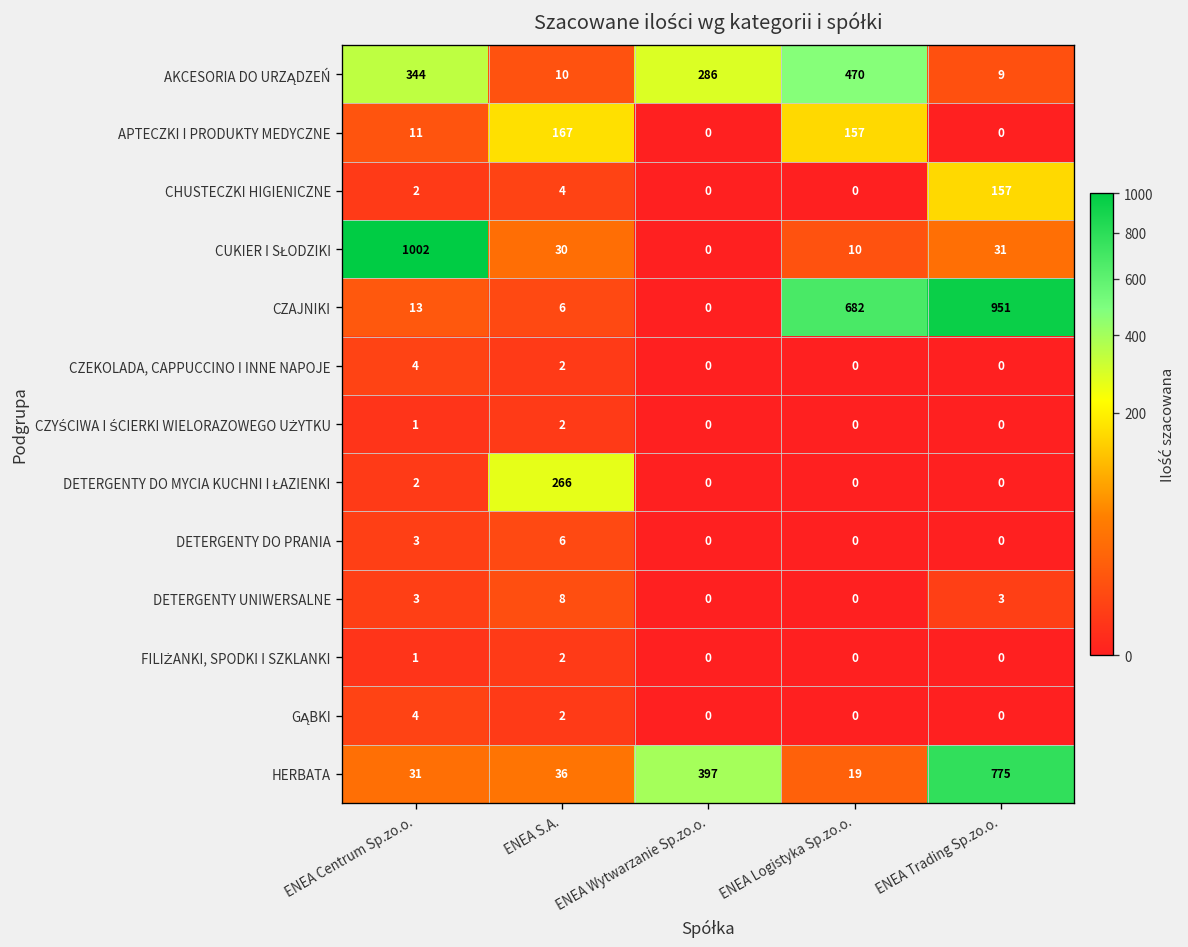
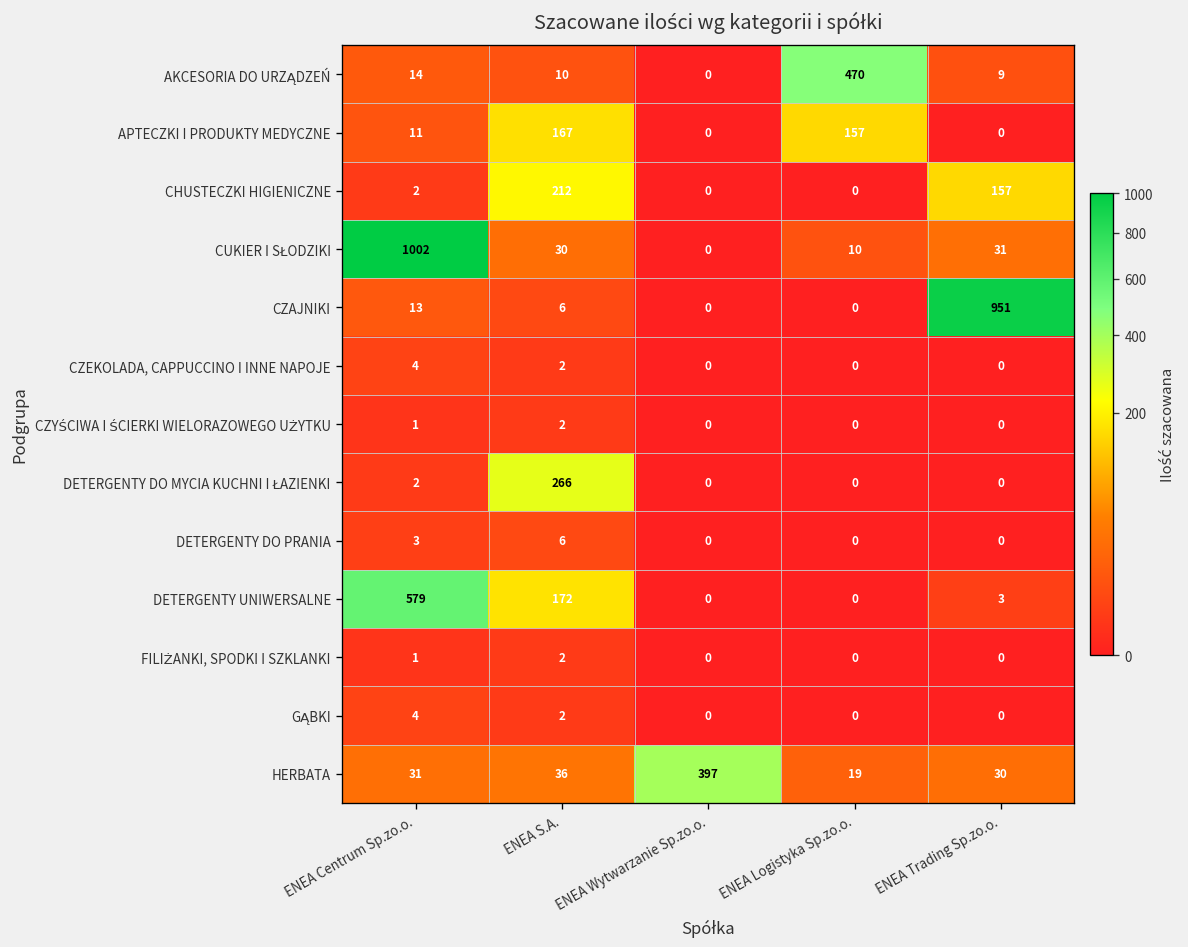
  {
    "AKCESORIA DO URZĄDZEŃ": {
-     "ENEA Centrum Sp.zo.o.": 344,
+     "ENEA Centrum Sp.zo.o.": 14,
      "ENEA S.A.": 10,
-     "ENEA Wytwarzanie Sp.zo.o.": 286,
+     "ENEA Wytwarzanie Sp.zo.o.": 0,
      "ENEA Logistyka Sp.zo.o.": 470,
      "ENEA Trading Sp.zo.o.": 9
    },
    "APTECZKI I PRODUKTY MEDYCZNE": {
      "ENEA Centrum Sp.zo.o.": 11,
      "ENEA S.A.": 167,
      "ENEA Wytwarzanie Sp.zo.o.": 0,
      "ENEA Logistyka Sp.zo.o.": 157,
      "ENEA Trading Sp.zo.o.": 0
    },
    "CHUSTECZKI HIGIENICZNE": {
      "ENEA Centrum Sp.zo.o.": 2,
-     "ENEA S.A.": 4,
+     "ENEA S.A.": 212,
      "ENEA Wytwarzanie Sp.zo.o.": 0,
      "ENEA Logistyka Sp.zo.o.": 0,
      "ENEA Trading Sp.zo.o.": 157
    },
    "CUKIER I SŁODZIKI": {
      "ENEA Centrum Sp.zo.o.": 1002,
      "ENEA S.A.": 30,
      "ENEA Wytwarzanie Sp.zo.o.": 0,
      "ENEA Logistyka Sp.zo.o.": 10,
      "ENEA Trading Sp.zo.o.": 31
    },
    "CZAJNIKI": {
      "ENEA Centrum Sp.zo.o.": 13,
      "ENEA S.A.": 6,
      "ENEA Wytwarzanie Sp.zo.o.": 0,
-     "ENEA Logistyka Sp.zo.o.": 682,
+     "ENEA Logistyka Sp.zo.o.": 0,
      "ENEA Trading Sp.zo.o.": 951
    },
    "CZEKOLADA, CAPPUCCINO I INNE NAPOJE": {
      "ENEA Centrum Sp.zo.o.": 4,
      "ENEA S.A.": 2,
      "ENEA Wytwarzanie Sp.zo.o.": 0,
      "ENEA Logistyka Sp.zo.o.": 0,
      "ENEA Trading Sp.zo.o.": 0
    },
    "CZYŚCIWA I ŚCIERKI WIELORAZOWEGO UŻYTKU": {
      "ENEA Centrum Sp.zo.o.": 1,
      "ENEA S.A.": 2,
      "ENEA Wytwarzanie Sp.zo.o.": 0,
      "ENEA Logistyka Sp.zo.o.": 0,
      "ENEA Trading Sp.zo.o.": 0
    },
    "DETERGENTY DO MYCIA KUCHNI I ŁAZIENKI": {
      "ENEA Centrum Sp.zo.o.": 2,
      "ENEA S.A.": 266,
      "ENEA Wytwarzanie Sp.zo.o.": 0,
      "ENEA Logistyka Sp.zo.o.": 0,
      "ENEA Trading Sp.zo.o.": 0
    },
    "DETERGENTY DO PRANIA": {
      "ENEA Centrum Sp.zo.o.": 3,
      "ENEA S.A.": 6,
      "ENEA Wytwarzanie Sp.zo.o.": 0,
      "ENEA Logistyka Sp.zo.o.": 0,
      "ENEA Trading Sp.zo.o.": 0
    },
    "DETERGENTY UNIWERSALNE": {
-     "ENEA Centrum Sp.zo.o.": 3,
-     "ENEA S.A.": 8,
+     "ENEA Centrum Sp.zo.o.": 579,
+     "ENEA S.A.": 172,
      "ENEA Wytwarzanie Sp.zo.o.": 0,
      "ENEA Logistyka Sp.zo.o.": 0,
      "ENEA Trading Sp.zo.o.": 3
    },
    "FILIŻANKI, SPODKI I SZKLANKI": {
      "ENEA Centrum Sp.zo.o.": 1,
      "ENEA S.A.": 2,
      "ENEA Wytwarzanie Sp.zo.o.": 0,
      "ENEA Logistyka Sp.zo.o.": 0,
      "ENEA Trading Sp.zo.o.": 0
    },
    "GĄBKI": {
      "ENEA Centrum Sp.zo.o.": 4,
      "ENEA S.A.": 2,
      "ENEA Wytwarzanie Sp.zo.o.": 0,
      "ENEA Logistyka Sp.zo.o.": 0,
      "ENEA Trading Sp.zo.o.": 0
    },
    "HERBATA": {
      "ENEA Centrum Sp.zo.o.": 31,
      "ENEA S.A.": 36,
      "ENEA Wytwarzanie Sp.zo.o.": 397,
      "ENEA Logistyka Sp.zo.o.": 19,
-     "ENEA Trading Sp.zo.o.": 775
+     "ENEA Trading Sp.zo.o.": 30
    }
  }
